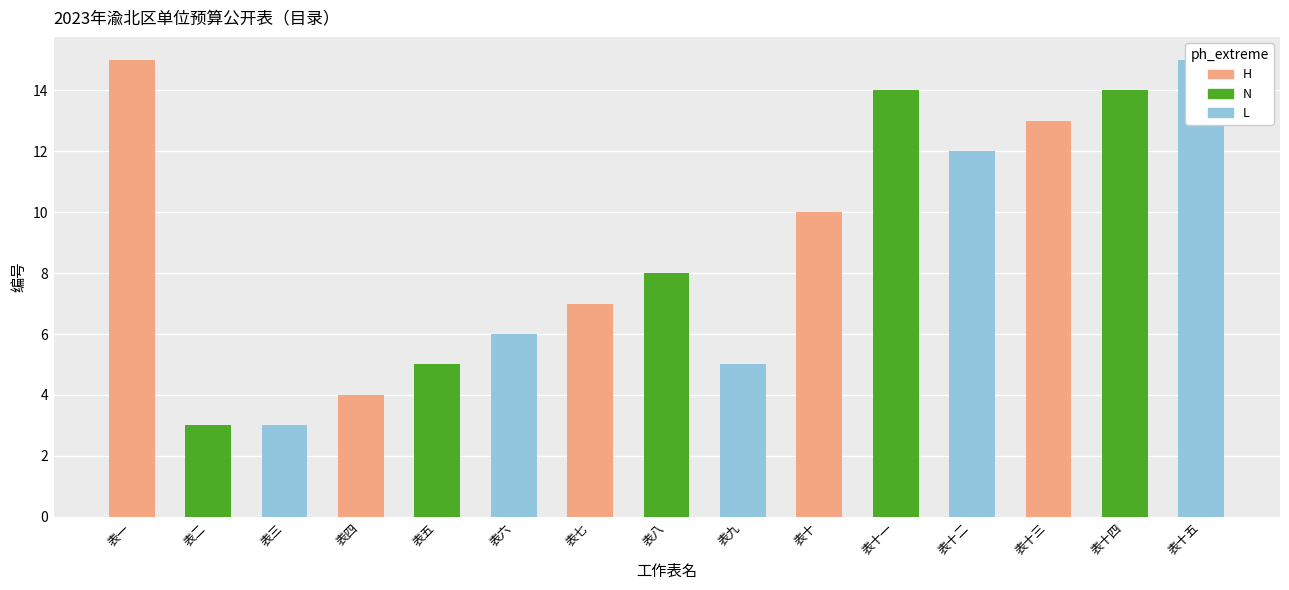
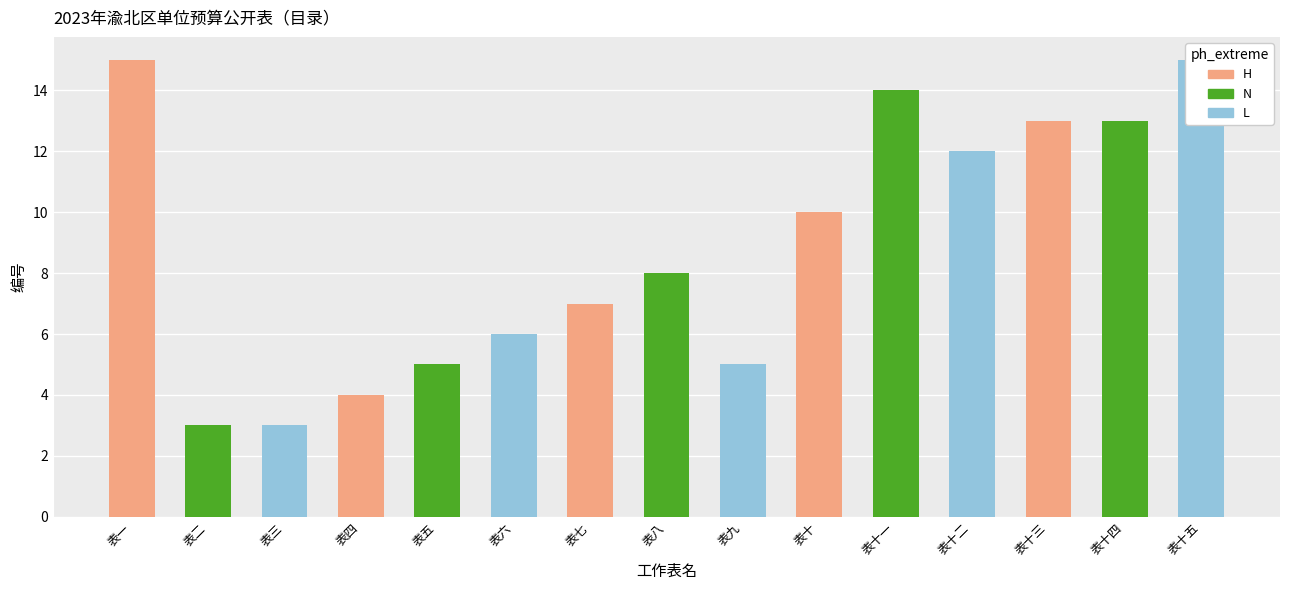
  {
    "表一": 15,
    "表二": 3,
    "表三": 3,
    "表四": 4,
    "表五": 5,
    "表六": 6,
    "表七": 7,
    "表八": 8,
    "表九": 5,
    "表十": 10,
    "表十一": 14,
    "表十二": 12,
    "表十三": 13,
-   "表十四": 14
+   "表十四": 13
  }
